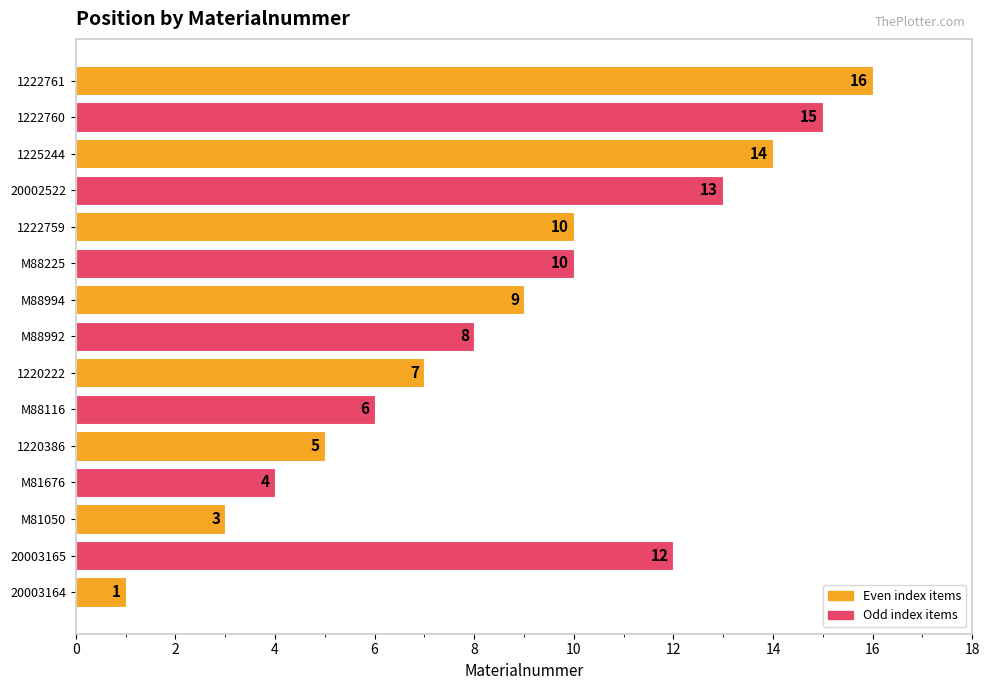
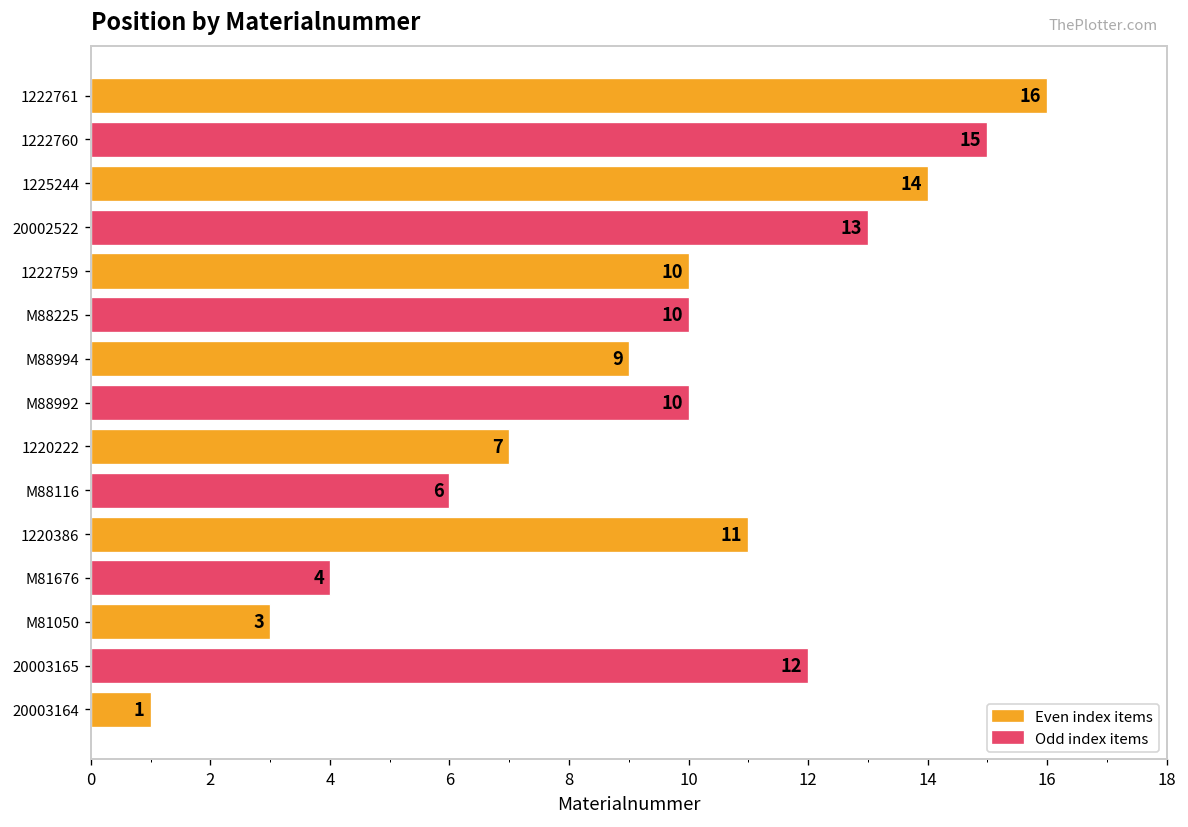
  {
    "1222761": 16,
    "1222760": 15,
    "1225244": 14,
    "20002522": 13,
    "1222759": 10,
    "M88225": 10,
    "M88994": 9,
-   "M88992": 8,
+   "M88992": 10,
    "1220222": 7,
    "M88116": 6,
-   "1220386": 5,
+   "1220386": 11,
    "M81676": 4,
    "M81050": 3,
    "20003165": 12,
    "20003164": 1
  }
